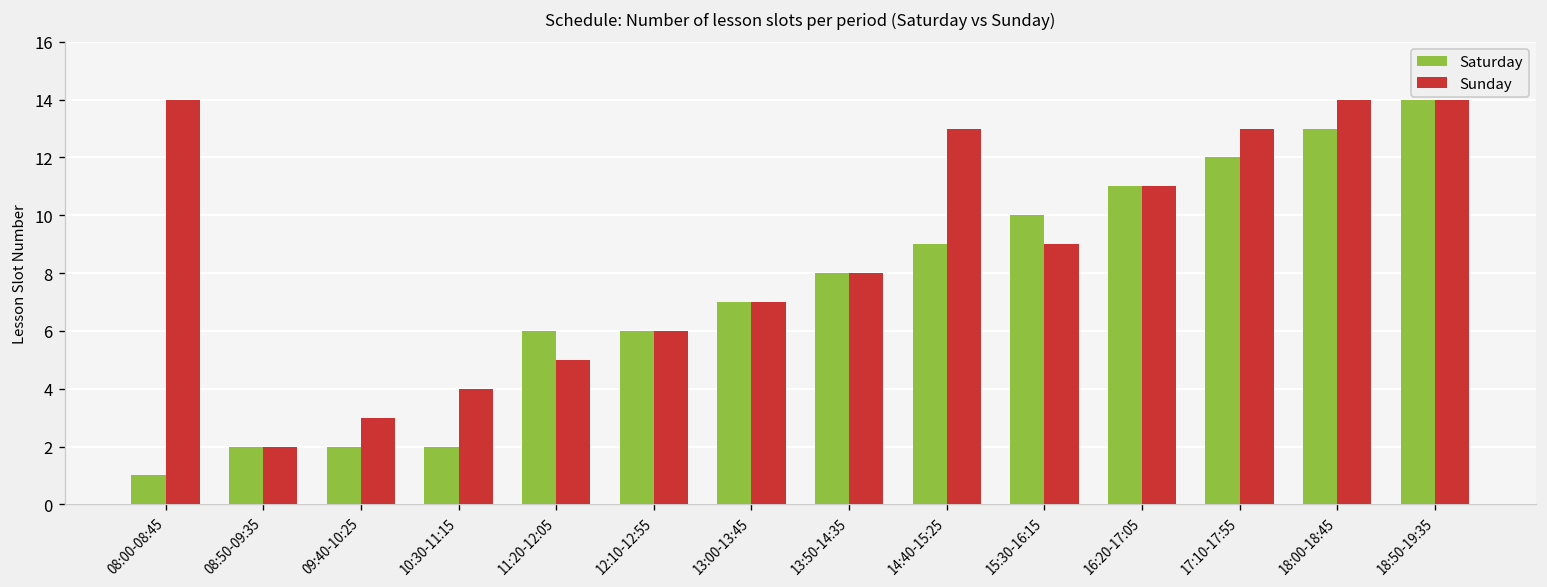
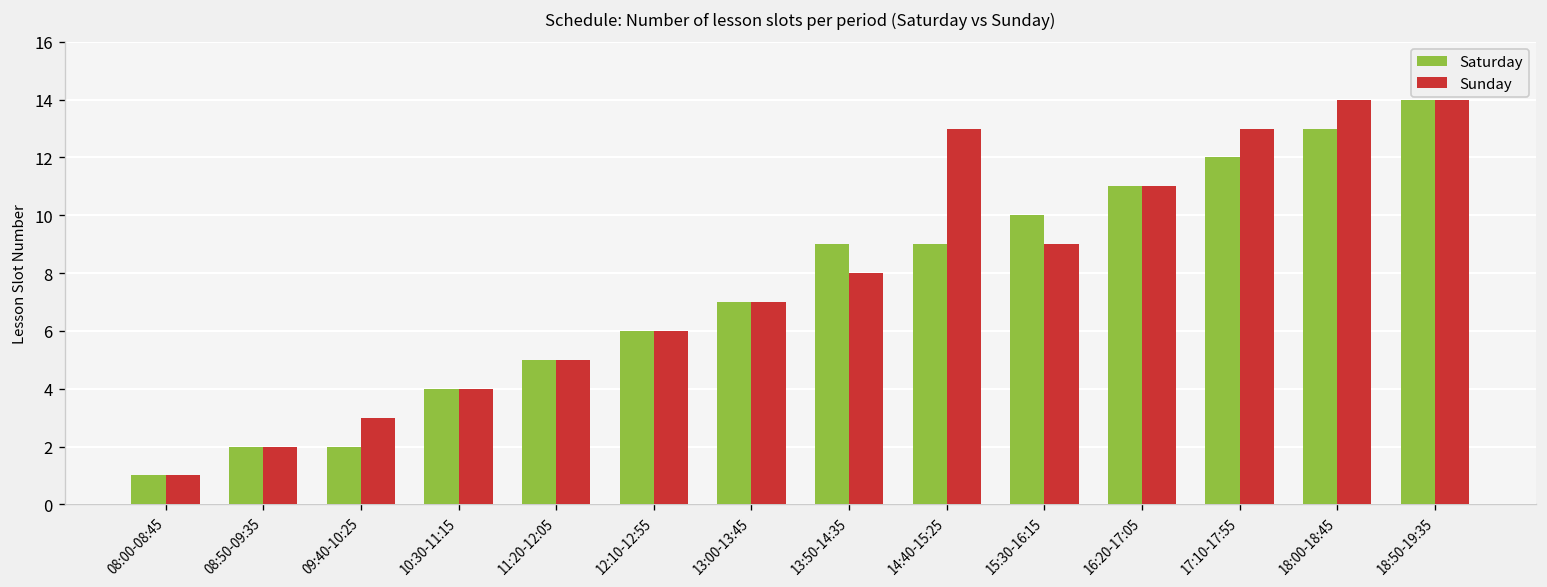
  {
    "Saturday": {
      "08:00-08:45": 1,
      "08:50-09:35": 2,
      "09:40-10:25": 2,
-     "10:30-11:15": 2,
-     "11:20-12:05": 6,
+     "10:30-11:15": 4,
+     "11:20-12:05": 5,
      "12:10-12:55": 6,
      "13:00-13:45": 7,
-     "13:50-14:35": 8,
+     "13:50-14:35": 9,
      "14:40-15:25": 9,
      "15:30-16:15": 10,
      "16:20-17:05": 11,
      "17:10-17:55": 12,
      "18:00-18:45": 13
    },
    "Sunday": {
-     "08:00-08:45": 14,
+     "08:00-08:45": 1,
      "08:50-09:35": 2,
      "09:40-10:25": 3,
      "10:30-11:15": 4,
      "11:20-12:05": 5,
      "12:10-12:55": 6,
      "13:00-13:45": 7,
      "13:50-14:35": 8,
      "14:40-15:25": 13,
      "15:30-16:15": 9,
      "16:20-17:05": 11,
      "17:10-17:55": 13,
      "18:00-18:45": 14
    }
  }
